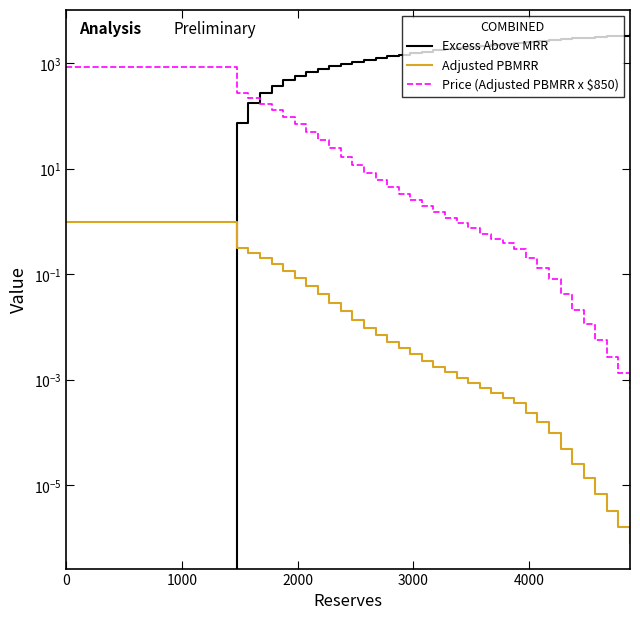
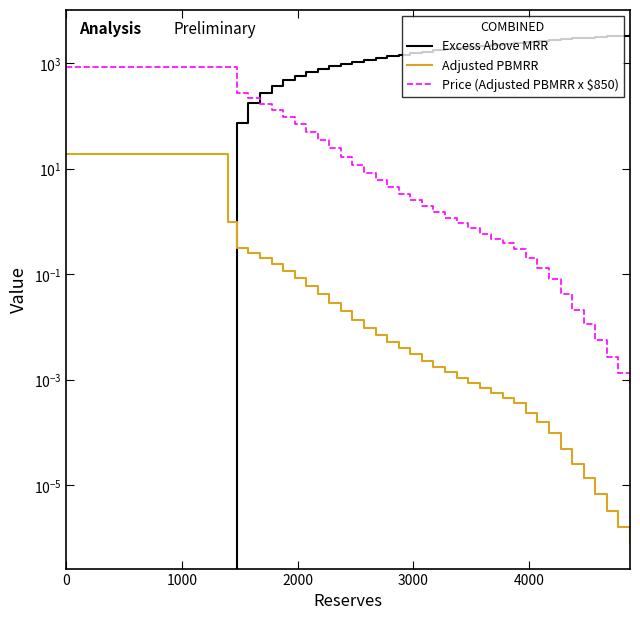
  {
    "Adjusted PBMRR": {
-     "0": 1
+     "0": 19
    },
    "Price (Adjusted PBMRR x $850)": {
      "0": 900
    }
  }
